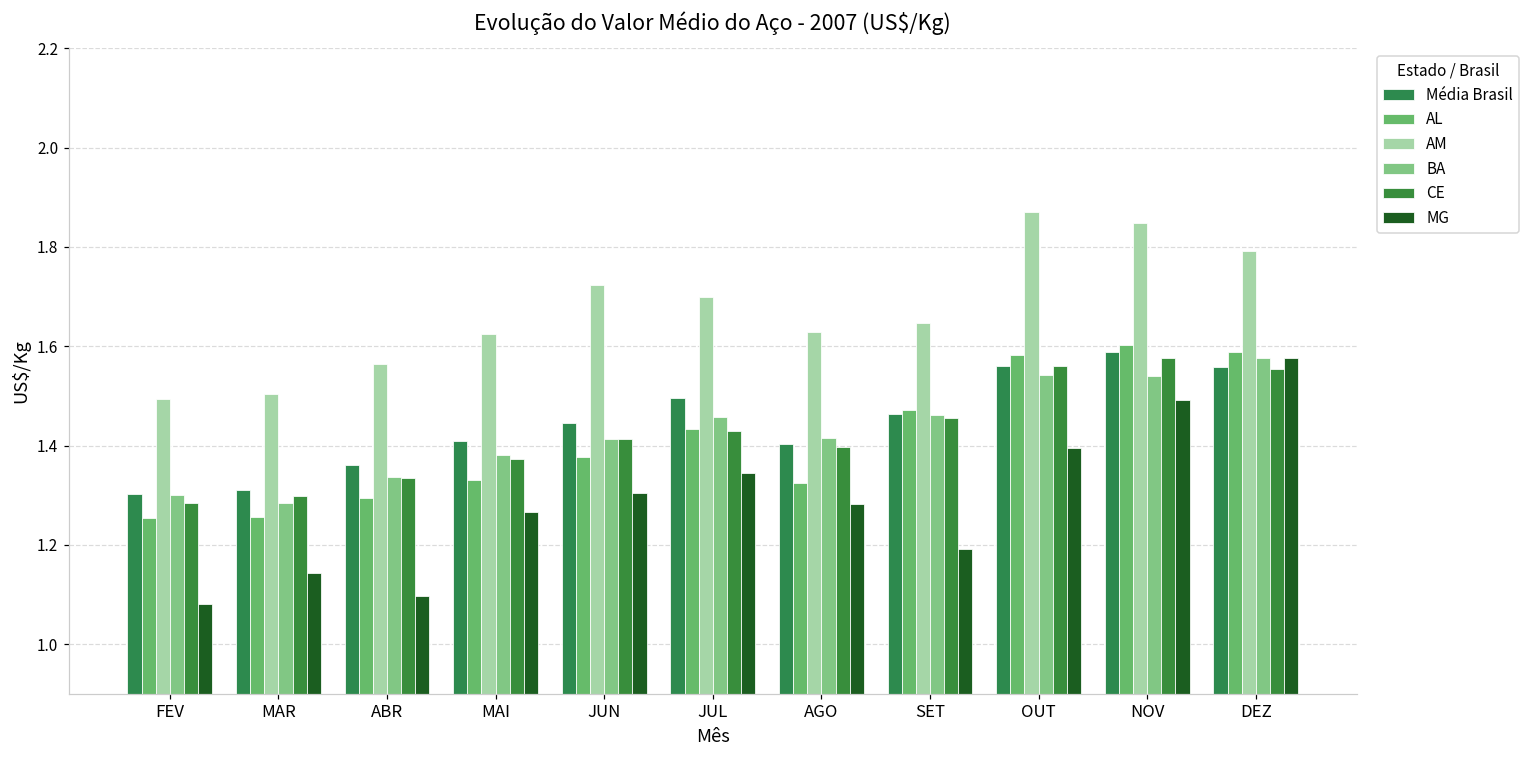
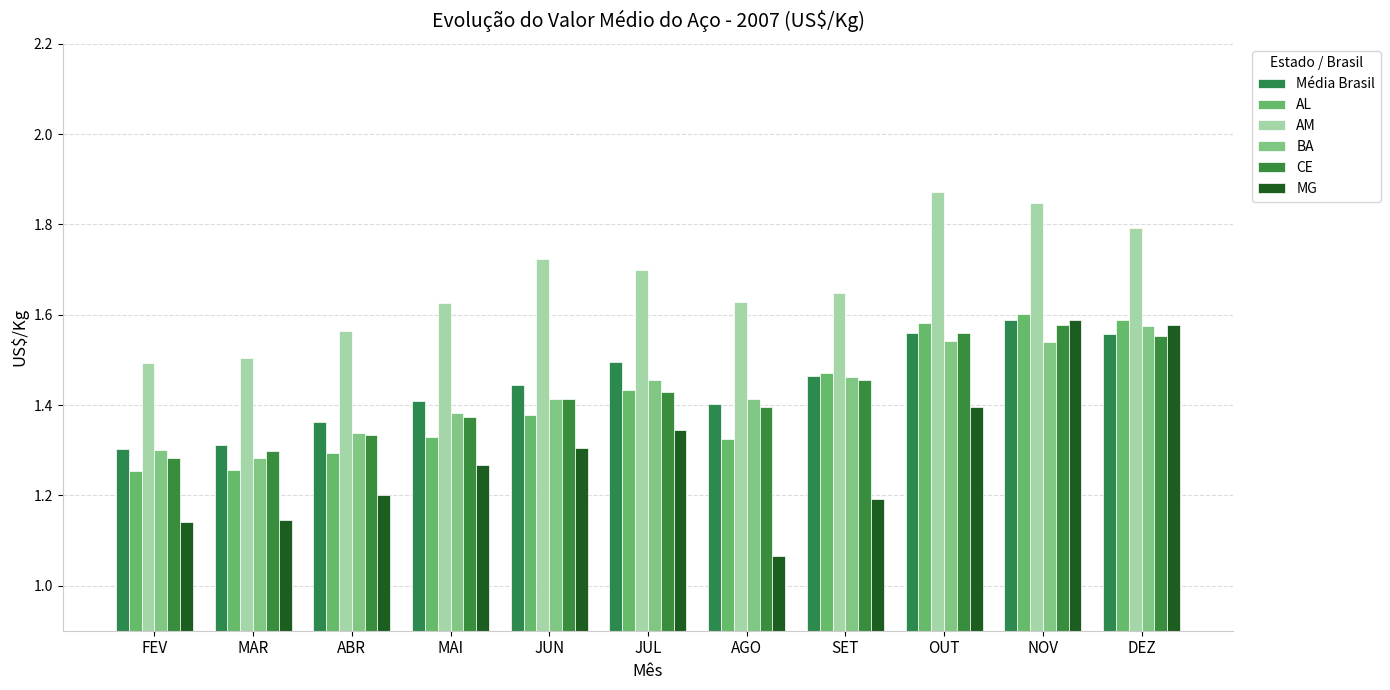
  {
    "MG": {
-     "FEV": 1.08,
+     "FEV": 1.14,
      "MAR": 1.14,
-     "ABR": 1.10,
+     "ABR": 1.20,
      "MAI": 1.27,
      "JUN": 1.30,
      "JUL": 1.34,
-     "AGO": 1.28,
+     "AGO": 1.07,
      "SET": 1.19,
      "OUT": 1.40,
-     "NOV": 1.49,
+     "NOV": 1.59,
      "DEZ": 1.58
    }
  }
